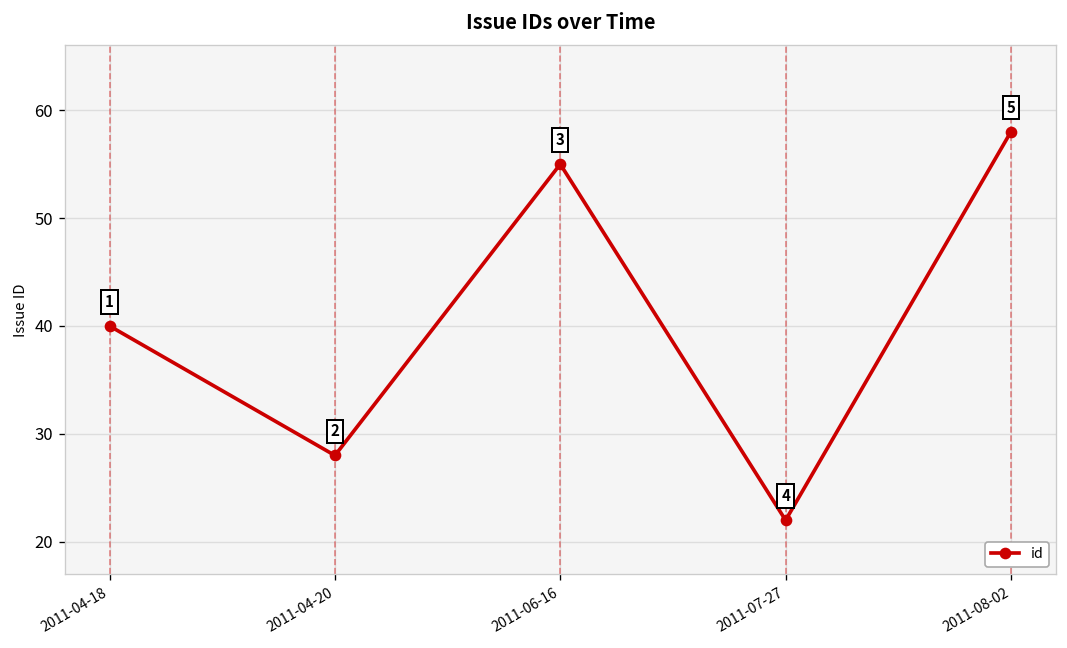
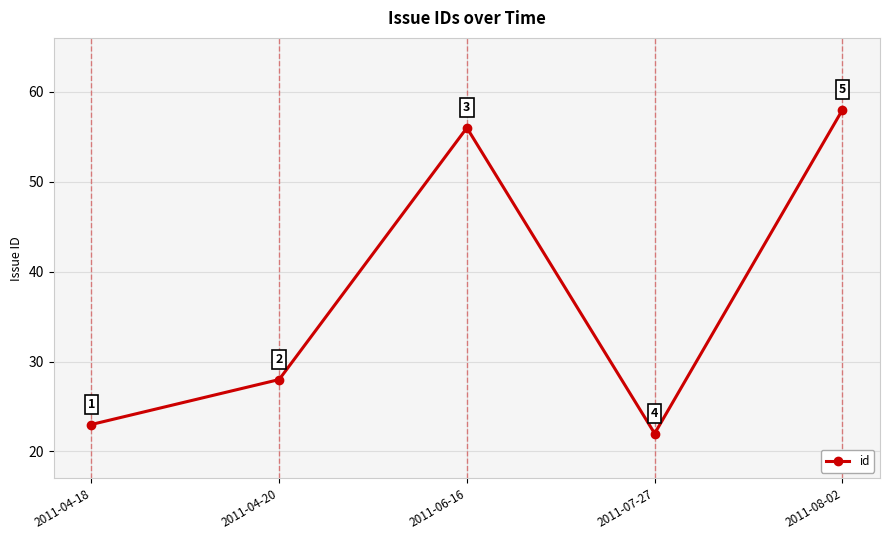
  {
-   "2011-04-18": 40,
-   "2011-06-16": 55
+   "2011-04-18": 23,
+   "2011-06-16": 56
  }
